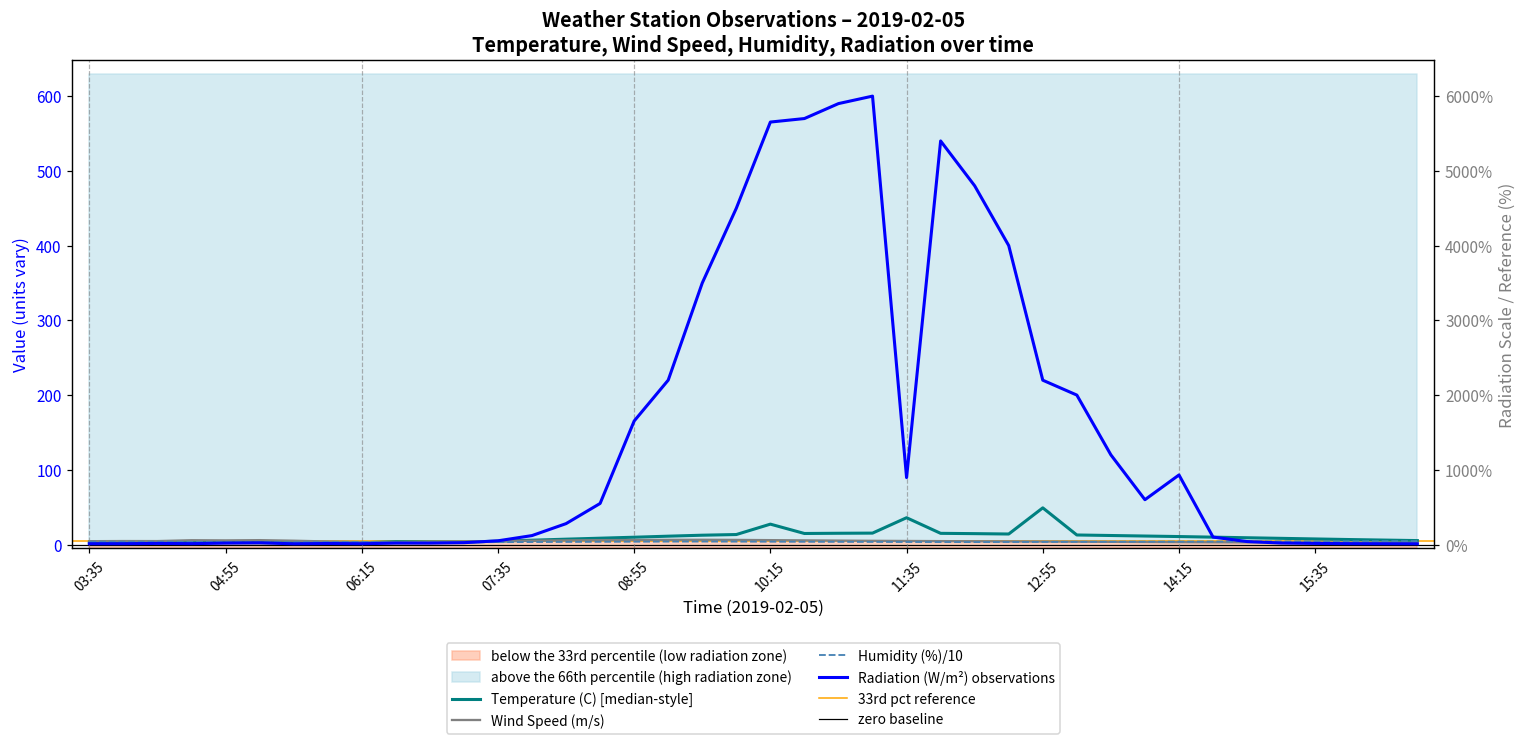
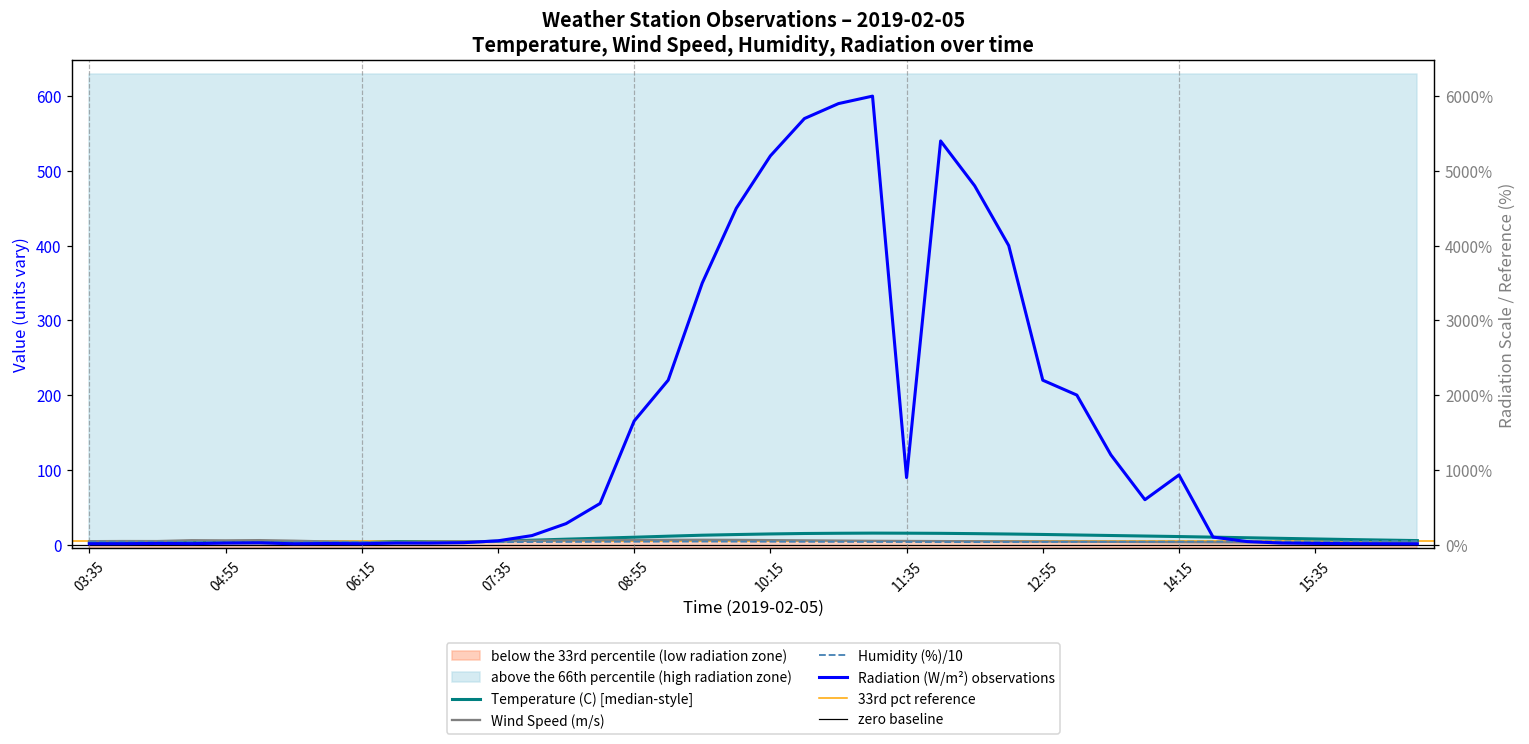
  {
    "Temperature (C) [median-style]": {
      "08:55": 10,
-     "10:15": 30,
-     "11:35": 40,
-     "12:55": 50,
+     "10:15": 10,
+     "11:35": 20,
+     "12:55": 10,
      "14:15": 10
    },
    "above the 66th percentile (high radiation zone)": {
      "03:35": 630,
      "04:55": 630,
      "06:15": 630,
      "07:35": 630,
      "08:55": 630,
      "10:15": 630,
      "11:35": 630,
      "12:55": 630,
      "14:15": 630,
      "15:35": 630
    },
    "Radiation (W/m²) observations": {
      "08:55": 170,
-     "10:15": 570,
+     "10:15": 520,
      "11:35": 90,
      "12:55": 220,
      "14:15": 90
    }
  }
